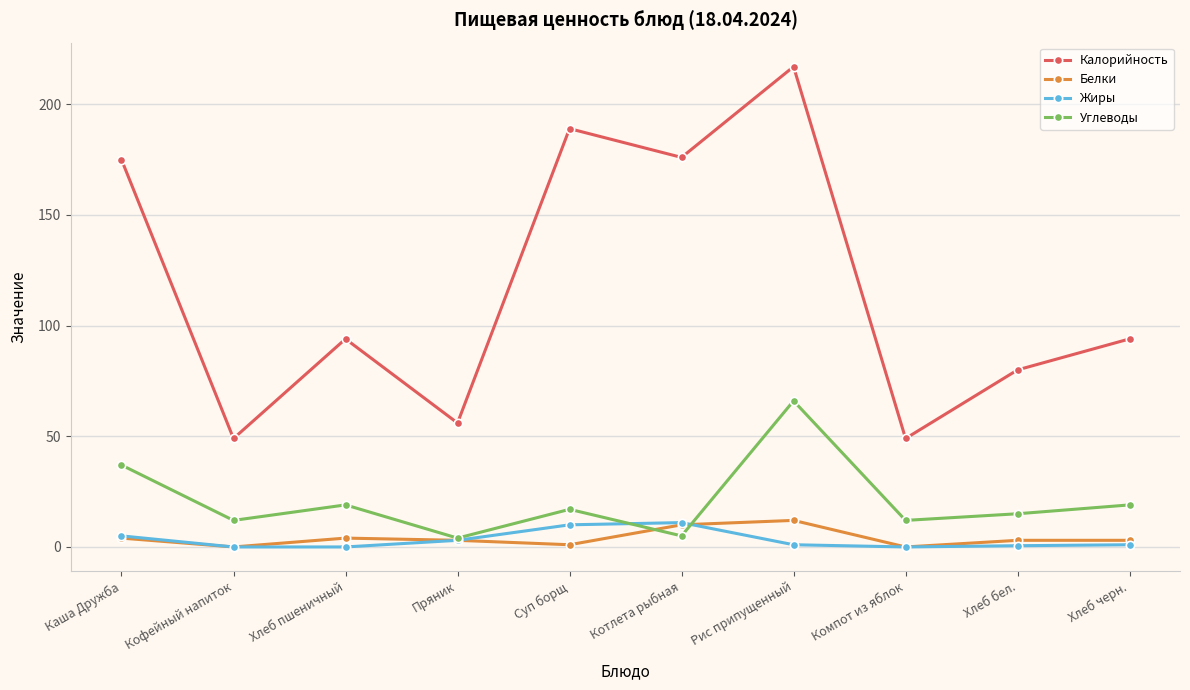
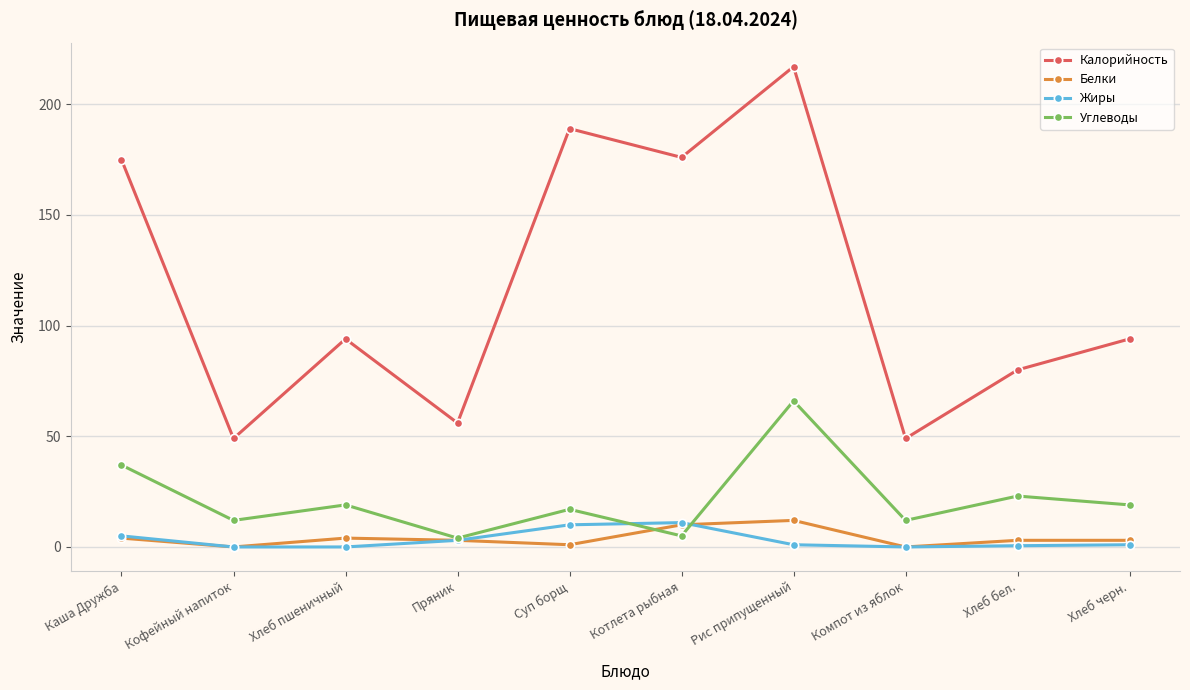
  {
    "Жиры": {
      "Хлеб пшеничный": 0,
      "Суп борщ": 10,
      "Рис припущенный": 1,
      "Хлеб бел.": 1,
      "Хлеб черн.": 1
    },
    "Углеводы": {
      "Каша Дружба": 37,
      "Кофейный напиток": 12,
      "Хлеб пшеничный": 19,
      "Суп борщ": 17,
      "Котлета рыбная": 5,
      "Рис припущенный": 66,
      "Компот из яблок": 12,
-     "Хлеб бел.": 15,
+     "Хлеб бел.": 23,
      "Хлеб черн.": 19
    }
  }
